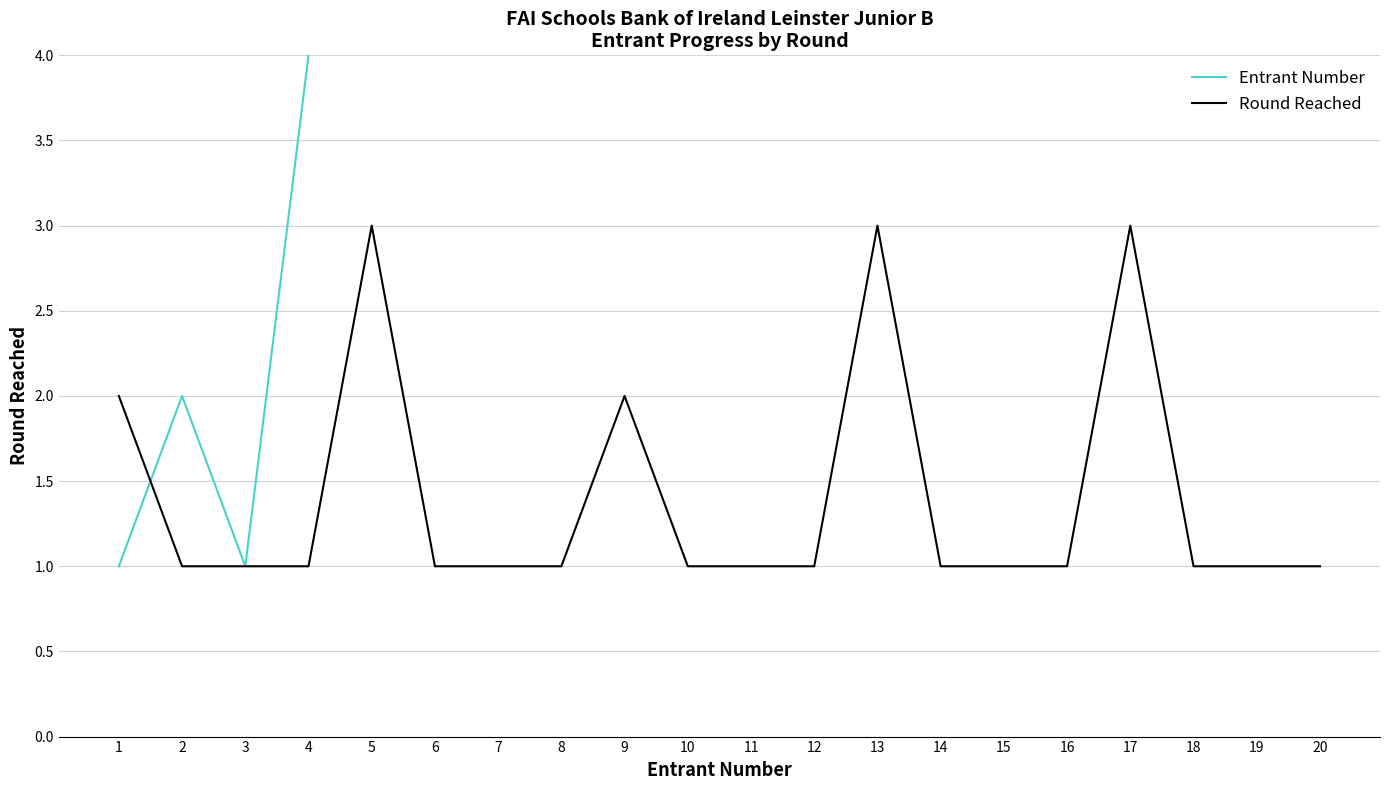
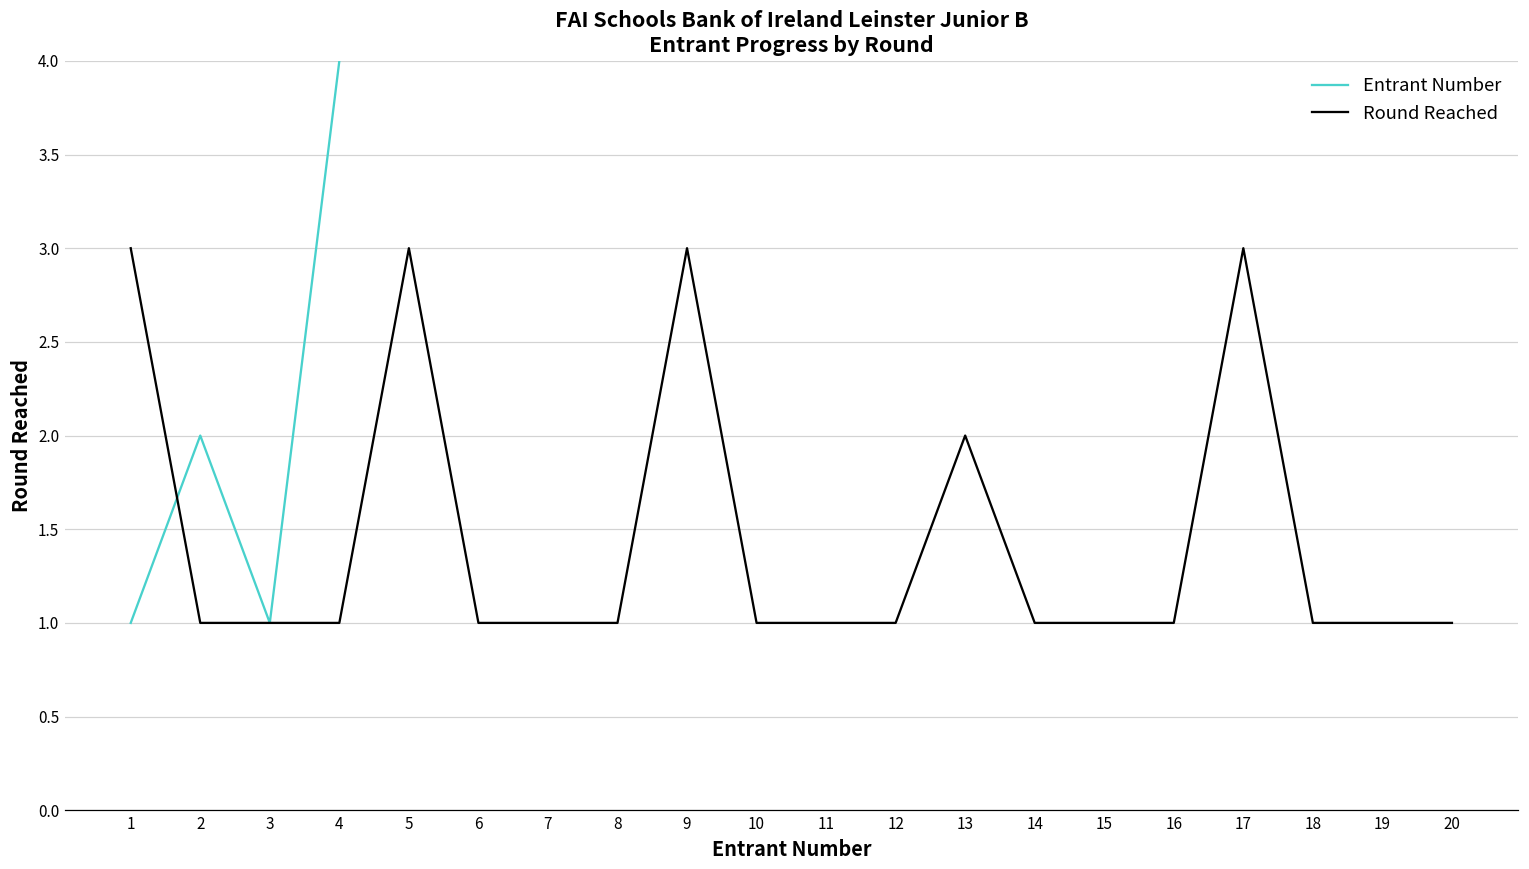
  {
    "Entrant Number": {
      "1": 1,
      "2": 2,
      "4": 4
    },
    "Round Reached": {
-     "1": 2,
+     "1": 3,
      "2": 1,
      "4": 1,
      "5": 3,
      "6": 1,
      "7": 1,
      "8": 1,
-     "9": 2,
+     "9": 3,
      "10": 1,
      "11": 1,
      "12": 1,
-     "13": 3,
+     "13": 2,
      "14": 1,
      "15": 1,
      "16": 1,
      "17": 3,
      "18": 1,
      "19": 1,
      "20": 1
    }
  }
